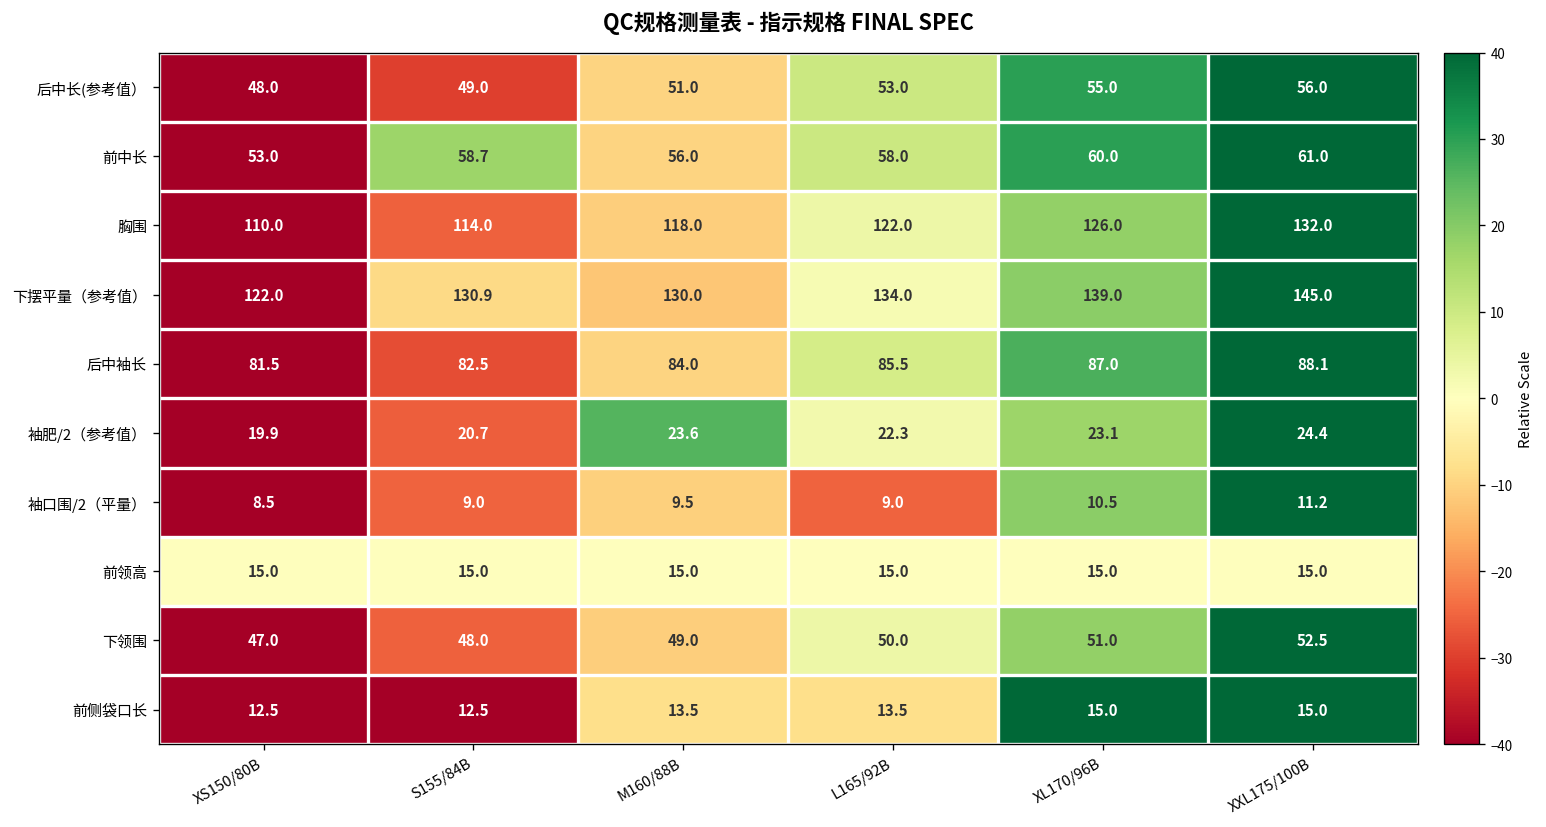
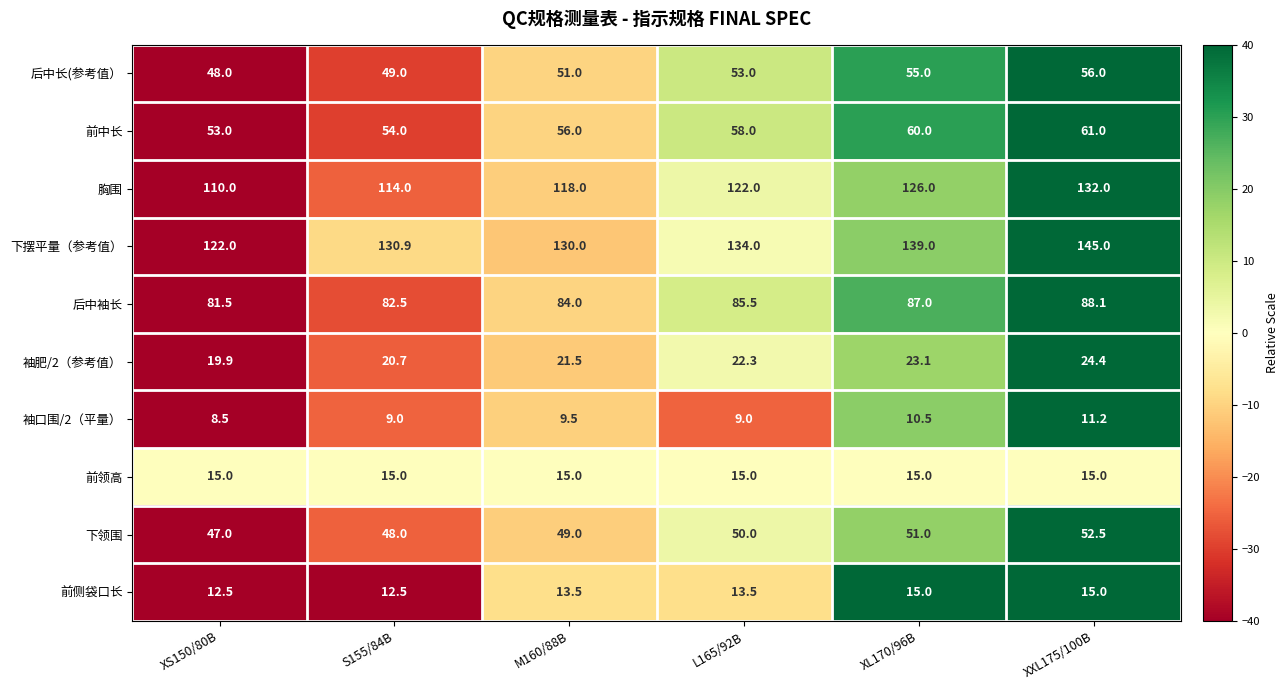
  {
    "后中长(参考值）": {
      "XS150/80B": 48.0,
      "S155/84B": 49.0,
      "M160/88B": 51.0,
      "L165/92B": 53.0,
      "XL170/96B": 55.0,
      "XXL175/100B": 56.0
    },
    "前中长": {
      "XS150/80B": 53.0,
-     "S155/84B": 58.7,
+     "S155/84B": 54.0,
      "M160/88B": 56.0,
      "L165/92B": 58.0,
      "XL170/96B": 60.0,
      "XXL175/100B": 61.0
    },
    "胸围": {
      "XS150/80B": 110.0,
      "S155/84B": 114.0,
      "M160/88B": 118.0,
      "L165/92B": 122.0,
      "XL170/96B": 126.0,
      "XXL175/100B": 132.0
    },
    "下摆平量（参考值）": {
      "XS150/80B": 122.0,
      "S155/84B": 130.9,
      "M160/88B": 130.0,
      "L165/92B": 134.0,
      "XL170/96B": 139.0,
      "XXL175/100B": 145.0
    },
    "后中袖长": {
      "XS150/80B": 81.5,
      "S155/84B": 82.5,
      "M160/88B": 84.0,
      "L165/92B": 85.5,
      "XL170/96B": 87.0,
      "XXL175/100B": 88.1
    },
    "袖肥/2（参考值）": {
      "XS150/80B": 19.9,
      "S155/84B": 20.7,
-     "M160/88B": 23.6,
+     "M160/88B": 21.5,
      "L165/92B": 22.3,
      "XL170/96B": 23.1,
      "XXL175/100B": 24.4
    },
    "袖口围/2（平量）": {
      "XS150/80B": 8.5,
      "S155/84B": 9.0,
      "M160/88B": 9.5,
      "L165/92B": 9.0,
      "XL170/96B": 10.5,
      "XXL175/100B": 11.2
    },
    "前领高": {
      "XS150/80B": 15.0,
      "S155/84B": 15.0,
      "M160/88B": 15.0,
      "L165/92B": 15.0,
      "XL170/96B": 15.0,
      "XXL175/100B": 15.0
    },
    "下领围": {
      "XS150/80B": 47.0,
      "S155/84B": 48.0,
      "M160/88B": 49.0,
      "L165/92B": 50.0,
      "XL170/96B": 51.0,
      "XXL175/100B": 52.5
    },
    "前侧袋口长": {
      "XS150/80B": 12.5,
      "S155/84B": 12.5,
      "M160/88B": 13.5,
      "L165/92B": 13.5,
      "XL170/96B": 15.0,
      "XXL175/100B": 15.0
    }
  }
